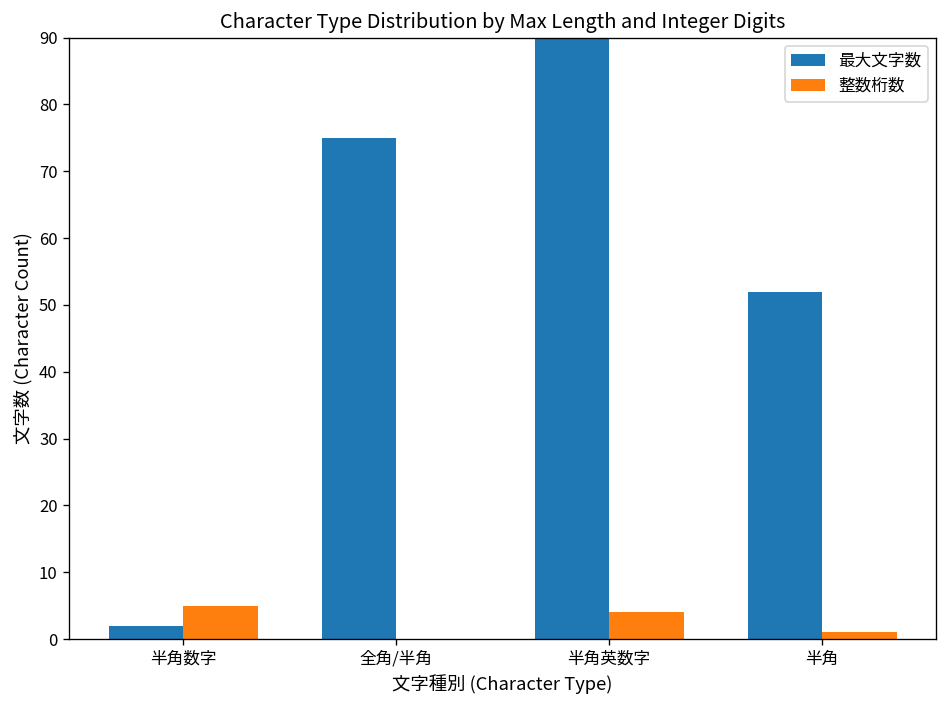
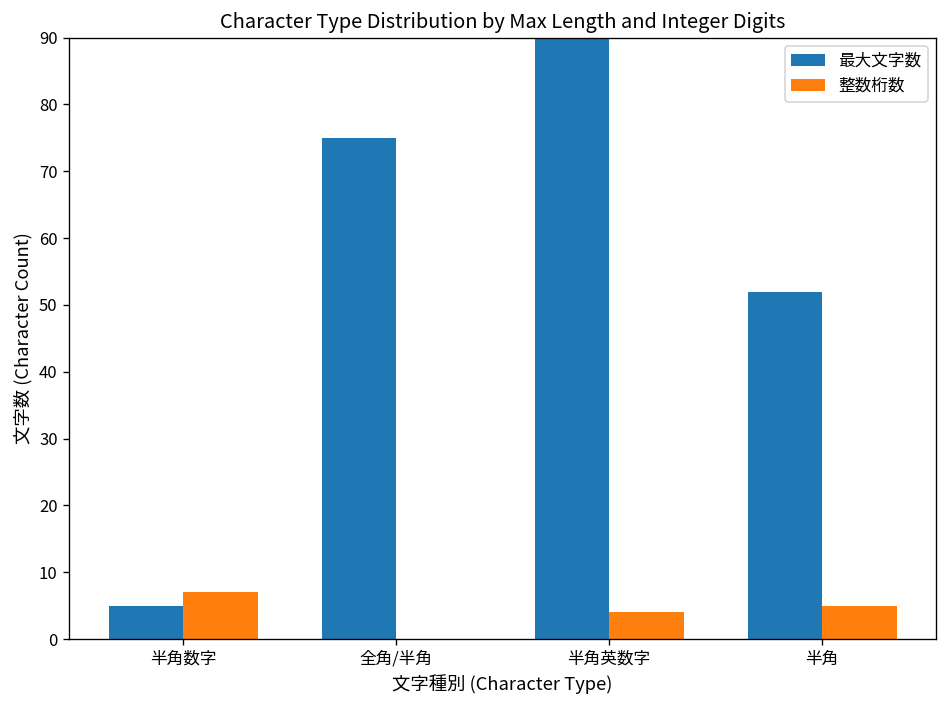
  {
    "最大文字数": {
-     "半角数字": 2,
+     "半角数字": 5,
      "全角/半角": 75,
      "半角": 52
    },
    "整数桁数": {
-     "半角数字": 5,
+     "半角数字": 7,
      "全角/半角": 0,
      "半角英数字": 4,
-     "半角": 1
+     "半角": 5
    }
  }
